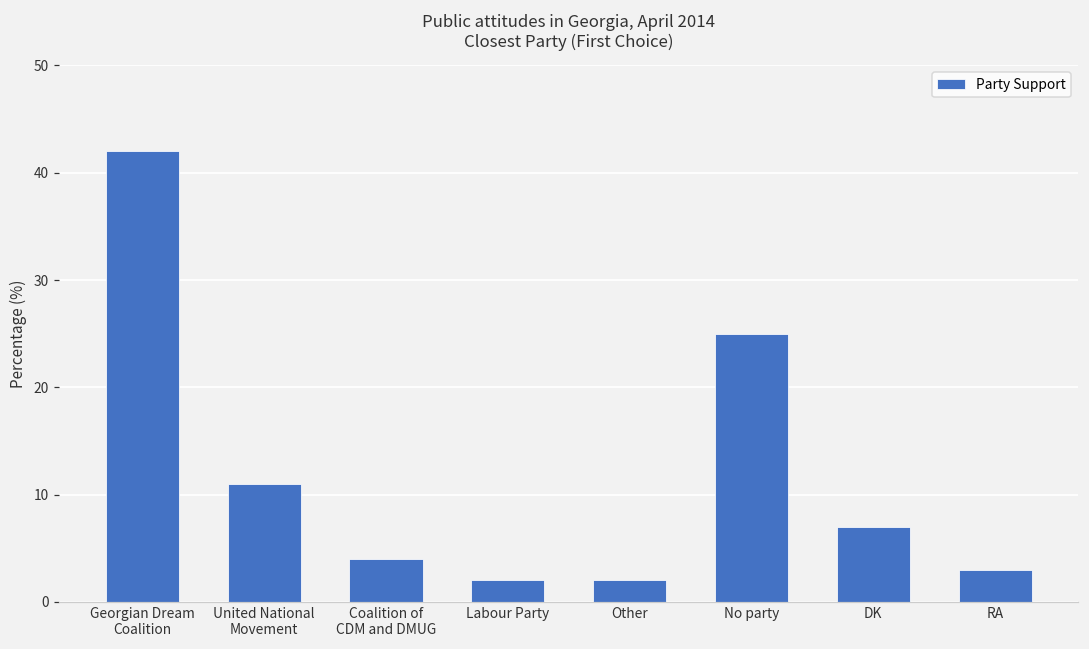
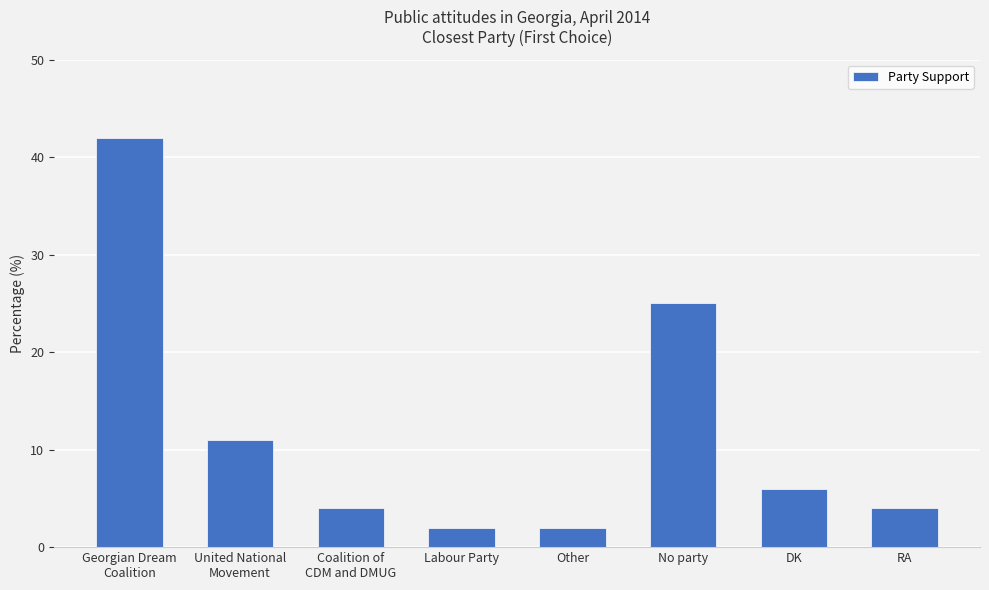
  {
    "Georgian Dream Coalition": 42,
    "United National Movement": 11,
    "Coalition of CDM and DMUG": 4,
    "Labour Party": 2,
    "Other": 2,
    "No party": 25,
-   "DK": 7,
-   "RA": 3
+   "DK": 6,
+   "RA": 4
  }
